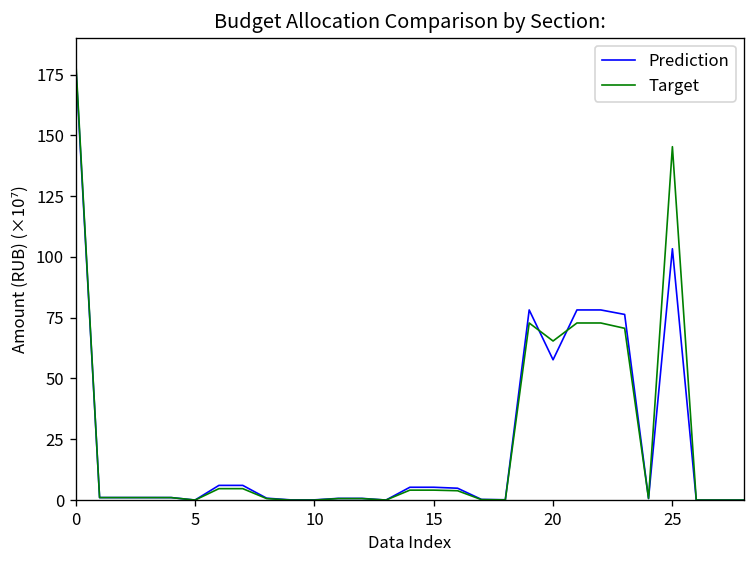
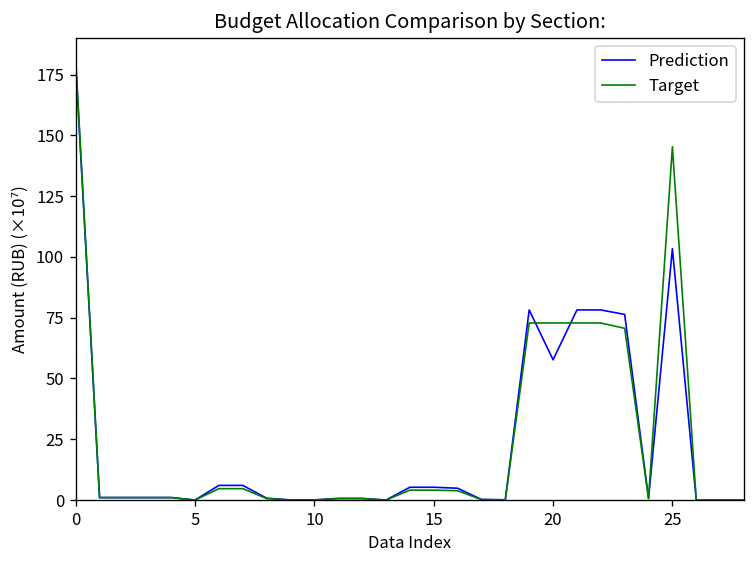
  {
    "Prediction": {
      "0": 179,
      "20": 58,
      "25": 103
    },
    "Target": {
      "0": 181,
-     "20": 65,
+     "20": 73,
      "25": 145
    }
  }
